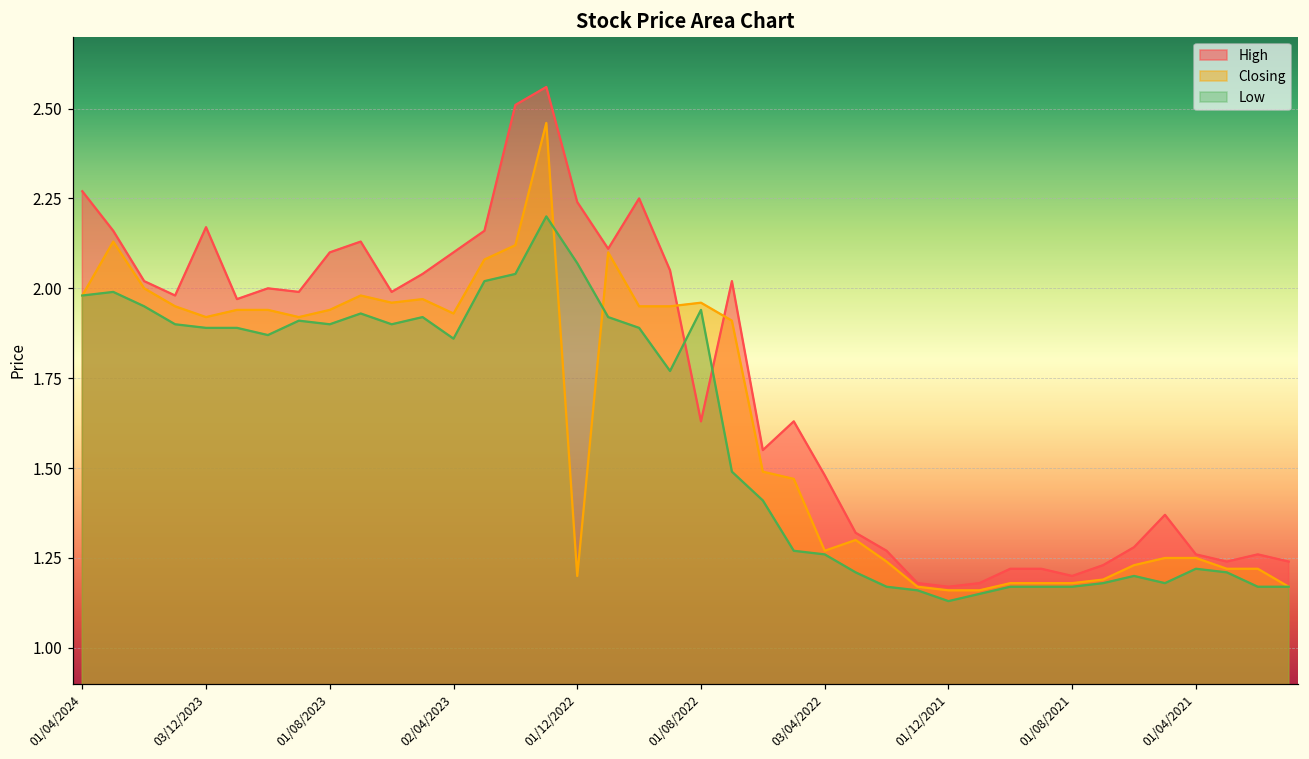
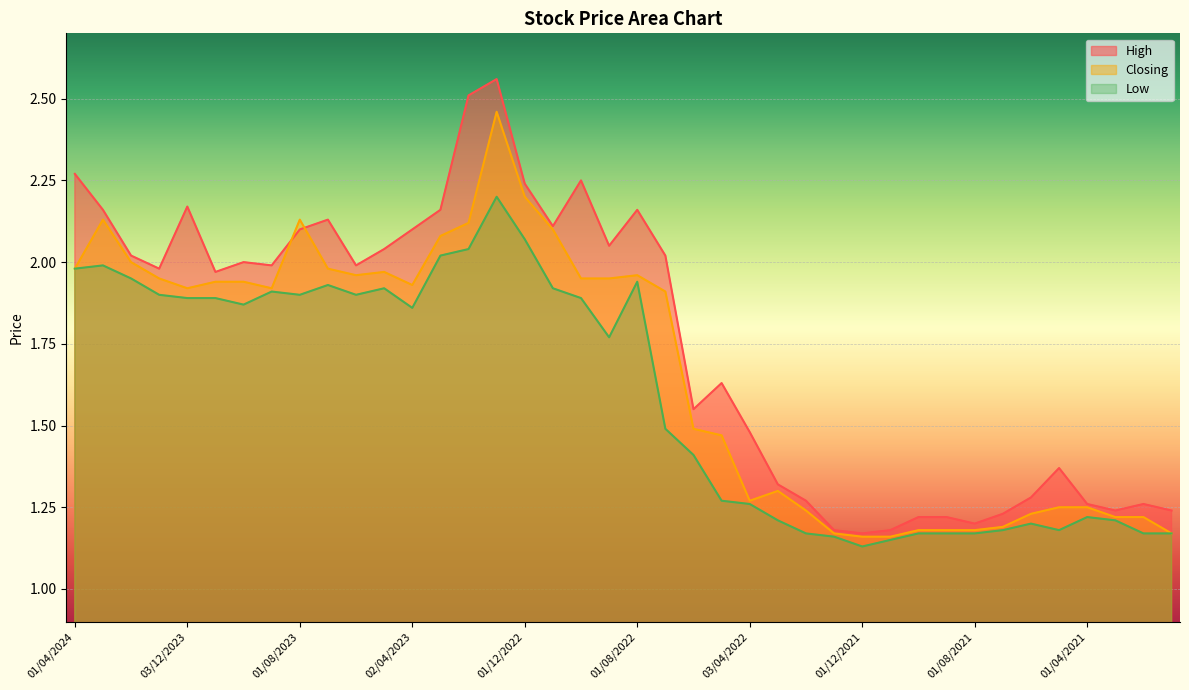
  {
    "High": {
      "01/04/2024": 2.27,
      "03/12/2023": 2.17,
      "01/08/2023": 2.10,
      "02/04/2023": 2.10,
      "01/12/2022": 2.24,
-     "01/08/2022": 1.63,
+     "01/08/2022": 2.16,
      "03/04/2022": 1.48,
      "01/12/2021": 1.17,
      "01/08/2021": 1.20,
      "01/04/2021": 1.26
    },
    "Closing": {
      "03/12/2023": 1.92,
-     "01/08/2023": 1.94,
+     "01/08/2023": 2.13,
      "02/04/2023": 1.93,
-     "01/12/2022": 1.2,
+     "01/12/2022": 2.2,
      "01/08/2022": 1.96,
      "03/04/2022": 1.27,
      "01/12/2021": 1.16,
      "01/08/2021": 1.18,
      "01/04/2021": 1.25
    },
    "Low": {
      "03/12/2023": 1.89,
      "01/08/2023": 1.90,
      "02/04/2023": 1.86,
      "01/12/2022": 2.07,
      "01/08/2022": 1.94,
      "03/04/2022": 1.26,
      "01/12/2021": 1.13,
      "01/08/2021": 1.17,
      "01/04/2021": 1.22
    }
  }
